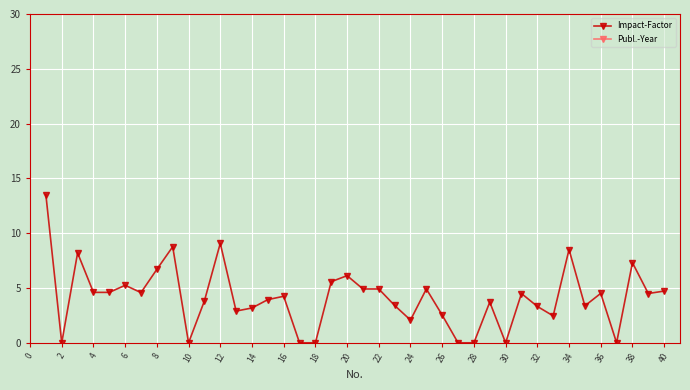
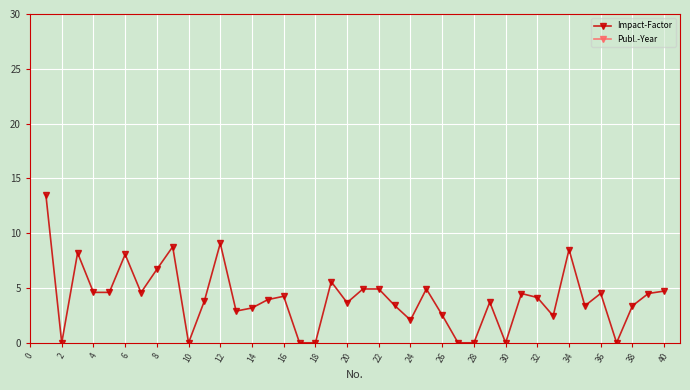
  {
    "Impact-Factor": {
      "2": 0.0,
      "4": 4.6,
-     "6": 5.2,
+     "6": 8.1,
      "8": 6.7,
      "10": 0.0,
      "12": 9.1,
      "14": 3.2,
      "16": 4.2,
      "18": 0.0,
-     "20": 6.1,
+     "20": 3.7,
      "22": 4.9,
      "24": 2.1,
      "26": 2.5,
      "28": 0.0,
      "30": 0.0,
-     "32": 3.3,
+     "32": 4.1,
      "34": 8.5,
      "36": 4.5,
-     "38": 7.3,
+     "38": 3.4,
      "40": 4.7
    }
  }
